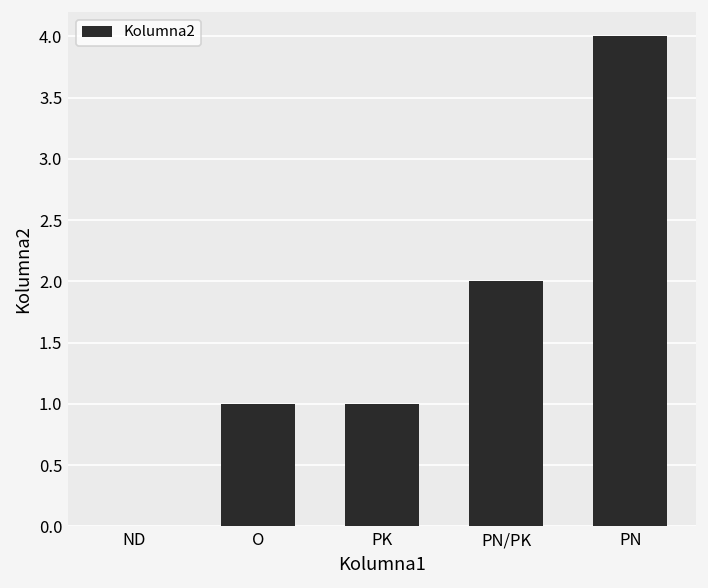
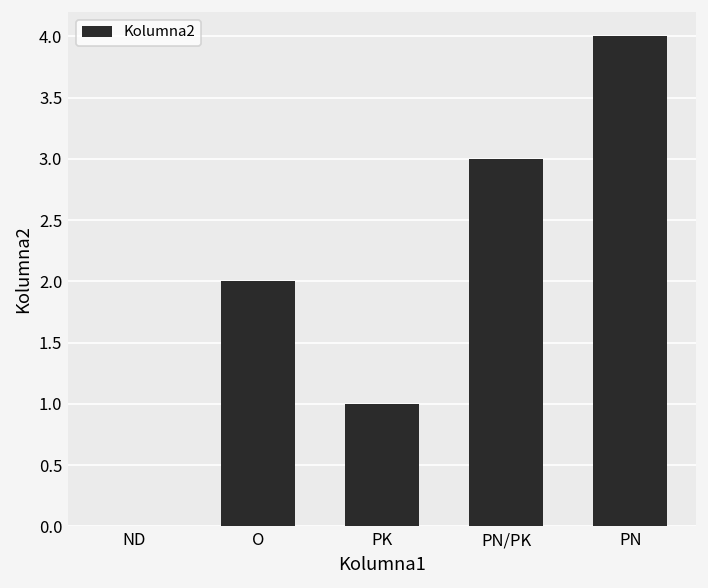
  {
    "ND": 0,
-   "O": 1,
+   "O": 2,
    "PK": 1,
-   "PN/PK": 2,
+   "PN/PK": 3,
    "PN": 4
  }
